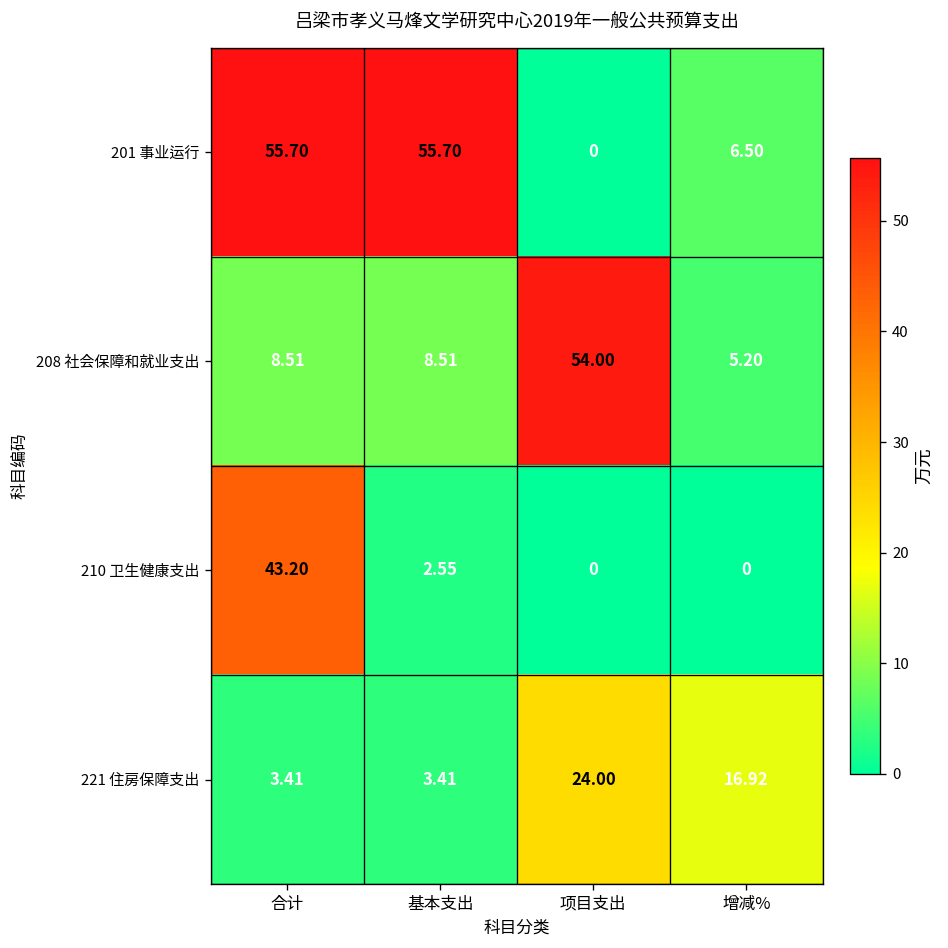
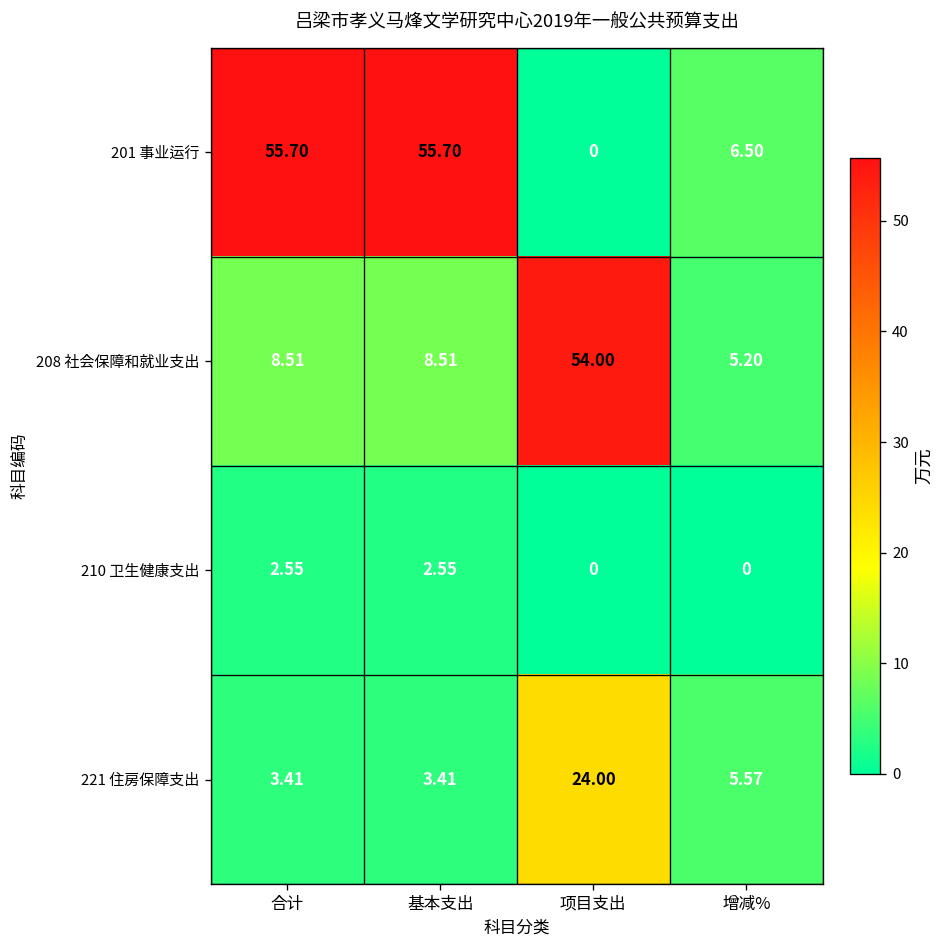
  {
    "201 事业运行": {
      "合计": 55.70,
      "基本支出": 55.70,
      "项目支出": 0,
      "增减%": 6.50
    },
    "208 社会保障和就业支出": {
      "合计": 8.51,
      "基本支出": 8.51,
      "项目支出": 54.00,
      "增减%": 5.20
    },
    "210 卫生健康支出": {
-     "合计": 43.20,
+     "合计": 2.55,
      "基本支出": 2.55,
      "项目支出": 0,
      "增减%": 0
    },
    "221 住房保障支出": {
      "合计": 3.41,
      "基本支出": 3.41,
      "项目支出": 24.00,
-     "增减%": 16.92
+     "增减%": 5.57
    }
  }
